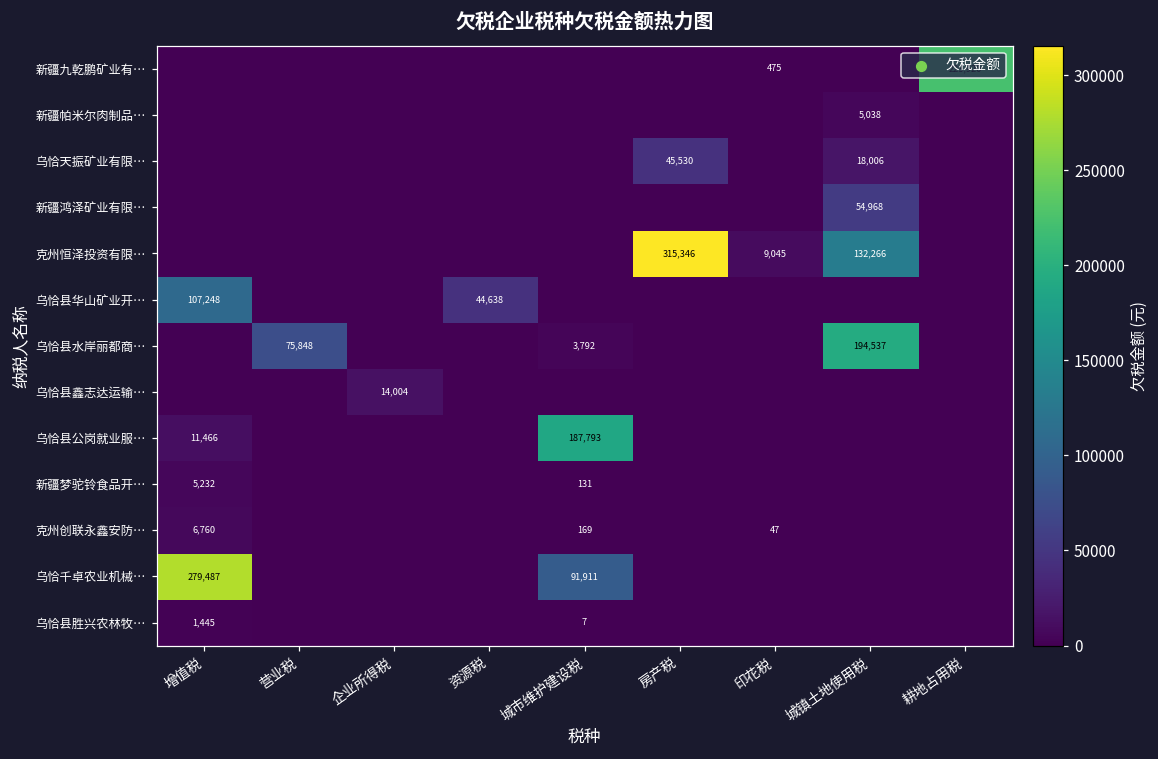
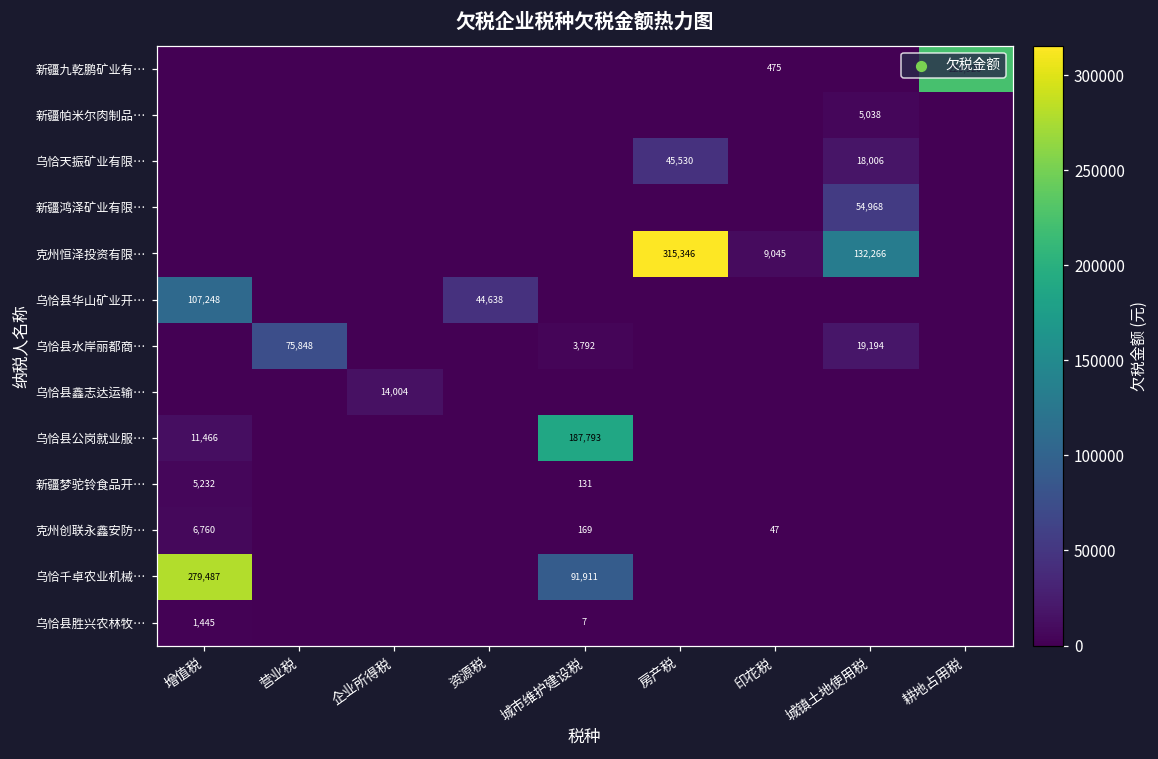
  {
    "新疆九乾鹏矿业有…": {
      "印花税": "475"
    },
    "新疆帕米尔肉制品…": {
      "城镇土地使用税": "5,038"
    },
    "乌恰天振矿业有限…": {
      "房产税": "45,530",
      "城镇土地使用税": "18,006"
    },
    "新疆鸿泽矿业有限…": {
      "城镇土地使用税": "54,968"
    },
    "克州恒泽投资有限…": {
      "房产税": "315,346",
      "印花税": "9,045",
      "城镇土地使用税": "132,266"
    },
    "乌恰县华山矿业开…": {
      "增值税": "107,248",
      "资源税": "44,638"
    },
    "乌恰县水岸丽都商…": {
      "营业税": "75,848",
      "城市维护建设税": "3,792",
-     "城镇土地使用税": "194,537"
+     "城镇土地使用税": "19,194"
    },
    "乌恰县鑫志达运输…": {
      "企业所得税": "14,004"
    },
    "乌恰县公岗就业服…": {
      "增值税": "11,466",
      "城市维护建设税": "187,793"
    },
    "新疆梦驼铃食品开…": {
      "增值税": "5,232",
      "城市维护建设税": "131"
    },
    "克州创联永鑫安防…": {
      "增值税": "6,760",
      "城市维护建设税": "169",
      "印花税": "47"
    },
    "乌恰千卓农业机械…": {
      "增值税": "279,487",
      "城市维护建设税": "91,911"
    },
    "乌恰县胜兴农林牧…": {
      "增值税": "1,445",
      "城市维护建设税": "7"
    }
  }
